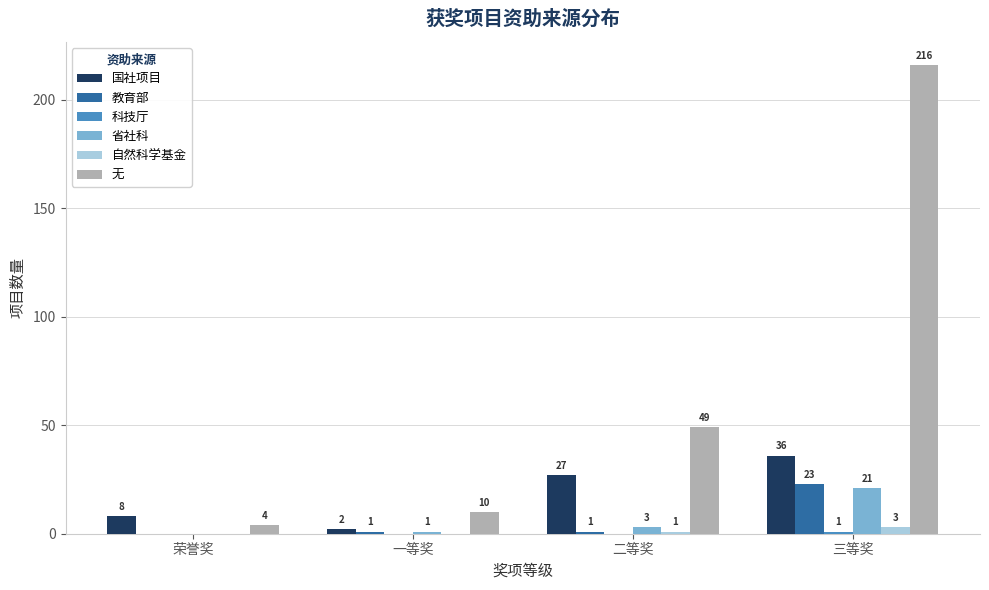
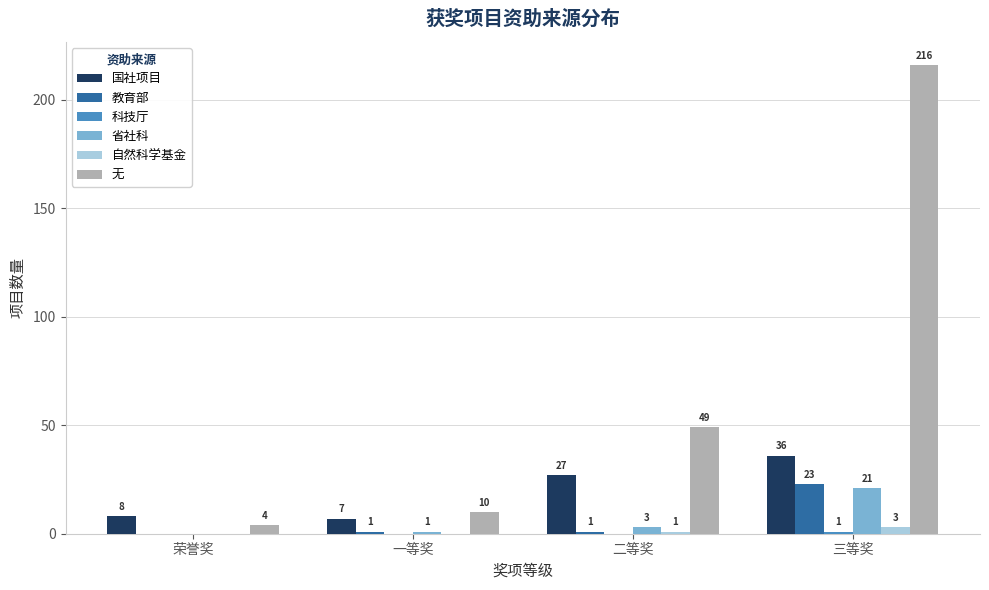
  {
    "国社项目": {
      "荣誉奖": 8,
-     "一等奖": 2,
+     "一等奖": 7,
      "二等奖": 27,
      "三等奖": 36
    }
  }
